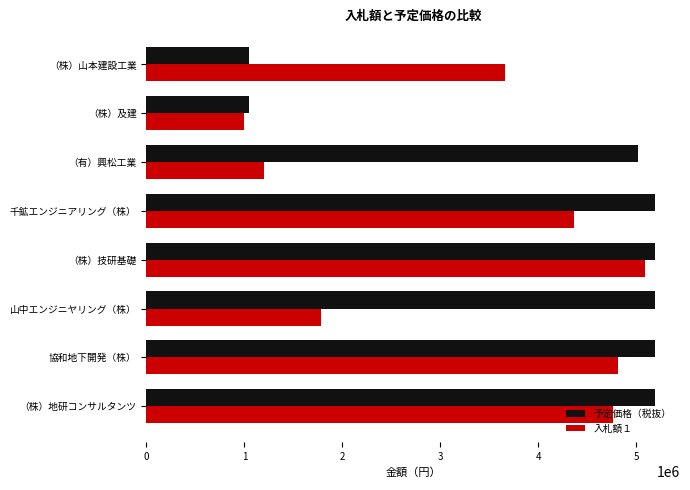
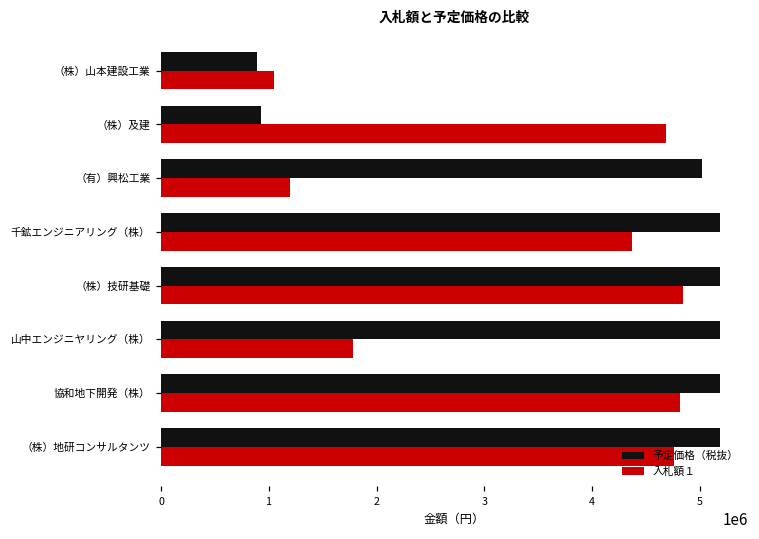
  {
    "予定価格（税抜）": {
-     "（株）山本建設工業": 1100000,
-     "（株）及建": 1100000,
+     "（株）山本建設工業": 900000,
+     "（株）及建": 900000,
      "（有）興松工業": 5000000,
      "千鉱エンジニアリング（株）": 5200000,
      "（株）技研基礎": 5200000,
      "山中エンジニヤリング（株）": 5200000,
      "協和地下開発（株）": 5200000,
      "（株）地研コンサルタンツ": 5200000
    },
    "入札額１": {
-     "（株）山本建設工業": 3700000,
-     "（株）及建": 1000000,
+     "（株）山本建設工業": 1100000,
+     "（株）及建": 4700000,
      "（有）興松工業": 1200000,
      "千鉱エンジニアリング（株）": 4400000,
-     "（株）技研基礎": 5100000,
+     "（株）技研基礎": 4900000,
      "山中エンジニヤリング（株）": 1800000,
      "協和地下開発（株）": 4800000,
      "（株）地研コンサルタンツ": 4800000
    }
  }
